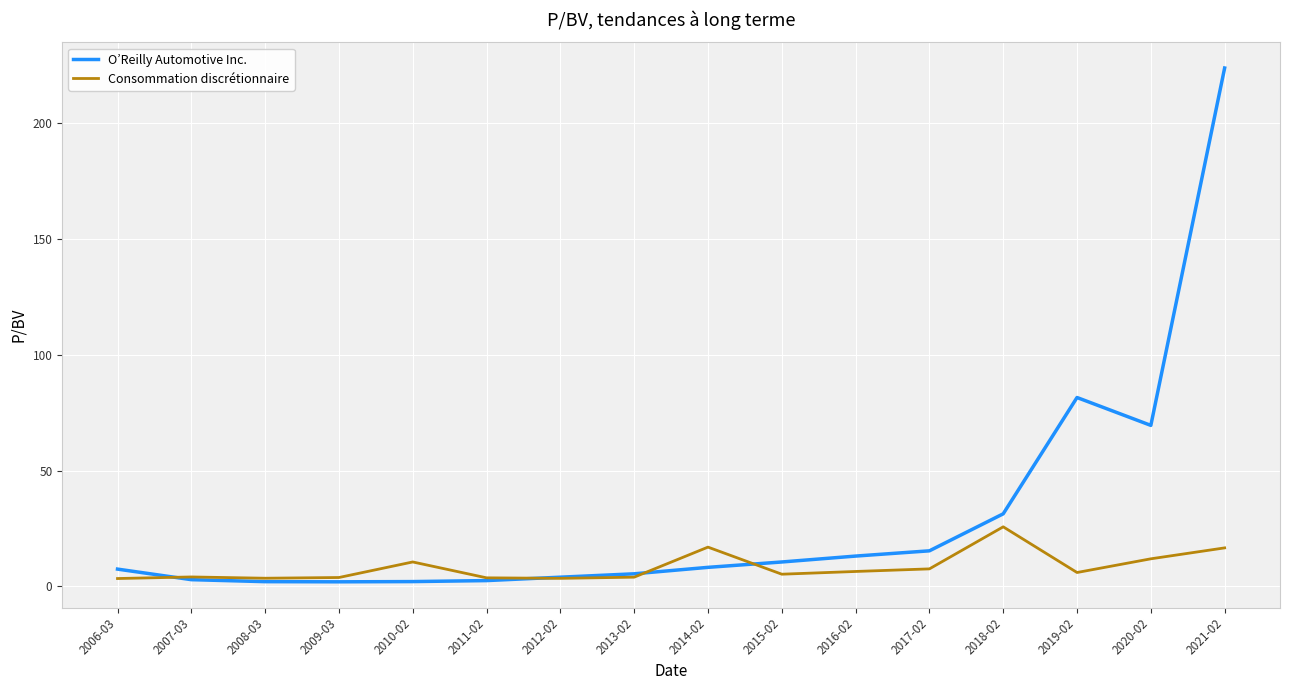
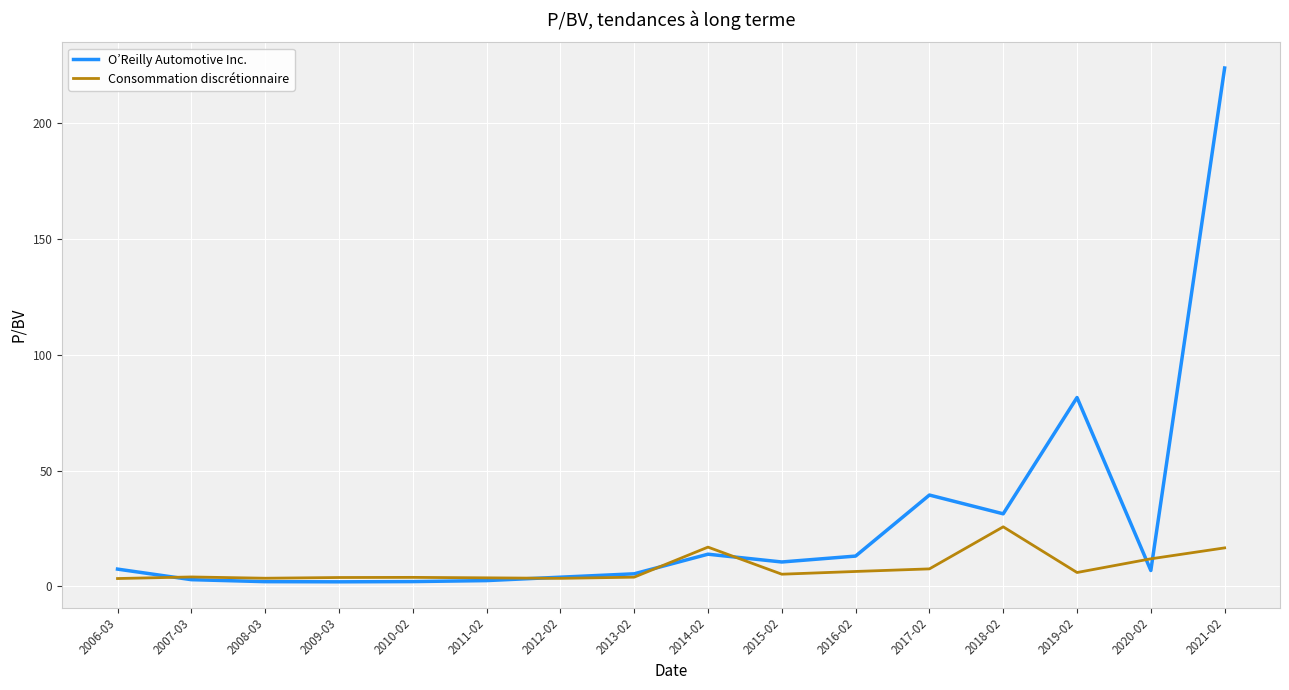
  {
    "O’Reilly Automotive Inc.": {
      "2006-03": 7,
      "2007-03": 3,
      "2008-03": 2,
      "2009-03": 2,
      "2010-02": 2,
      "2011-02": 2,
      "2013-02": 5,
-     "2014-02": 8,
+     "2014-02": 14,
      "2015-02": 10,
      "2016-02": 13,
-     "2017-02": 15,
+     "2017-02": 39,
      "2018-02": 31,
      "2019-02": 82,
-     "2020-02": 70,
+     "2020-02": 7,
      "2021-02": 224
    },
    "Consommation discrétionnaire": {
      "2006-03": 3,
      "2007-03": 4,
      "2008-03": 3,
      "2009-03": 4,
-     "2010-02": 10,
+     "2010-02": 4,
      "2011-02": 4,
      "2013-02": 4,
      "2014-02": 17,
      "2015-02": 5,
      "2016-02": 6,
      "2017-02": 8,
      "2018-02": 26,
      "2019-02": 6,
      "2020-02": 12,
      "2021-02": 17
    }
  }
